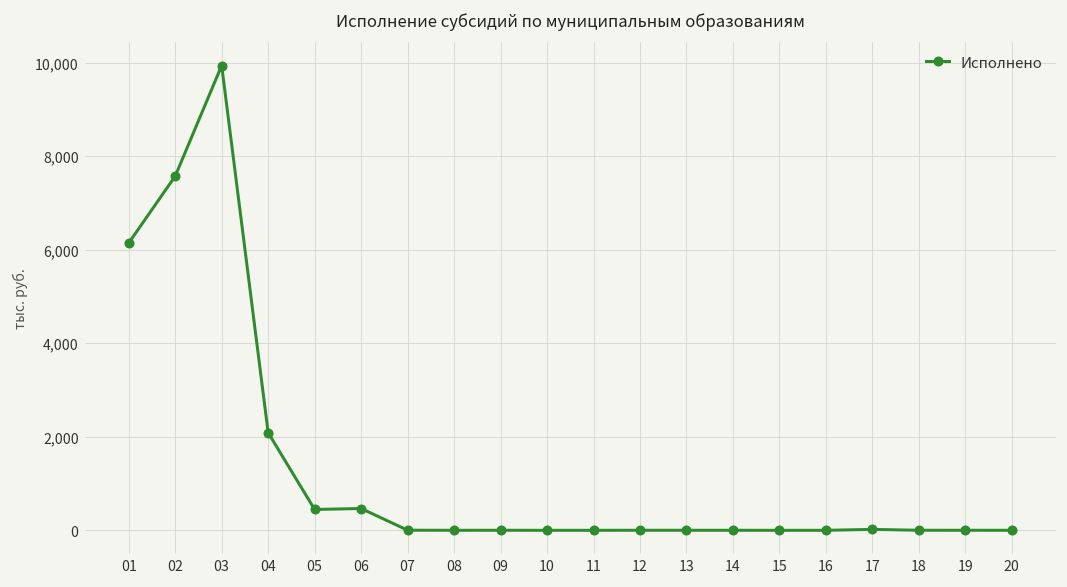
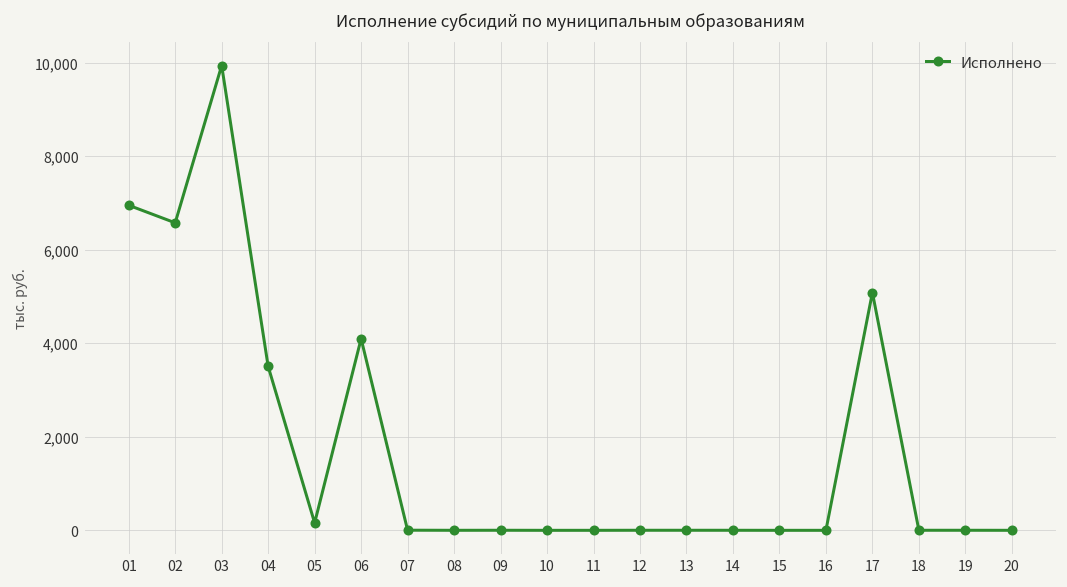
  {
-   "01": "6,100",
-   "02": "7,600",
+   "01": "7,000",
+   "02": "6,600",
    "03": "9,900",
-   "04": "2,100",
-   "05": "400",
-   "06": "500",
+   "04": "3,500",
+   "05": "200",
+   "06": "4,100",
    "07": "0",
    "08": "0",
    "09": "0",
    "10": "0",
    "11": "0",
    "12": "0",
    "13": "0",
    "14": "0",
    "15": "0",
    "16": "0",
-   "17": "0",
+   "17": "5,100",
    "18": "0",
    "19": "0",
    "20": "0"
  }
